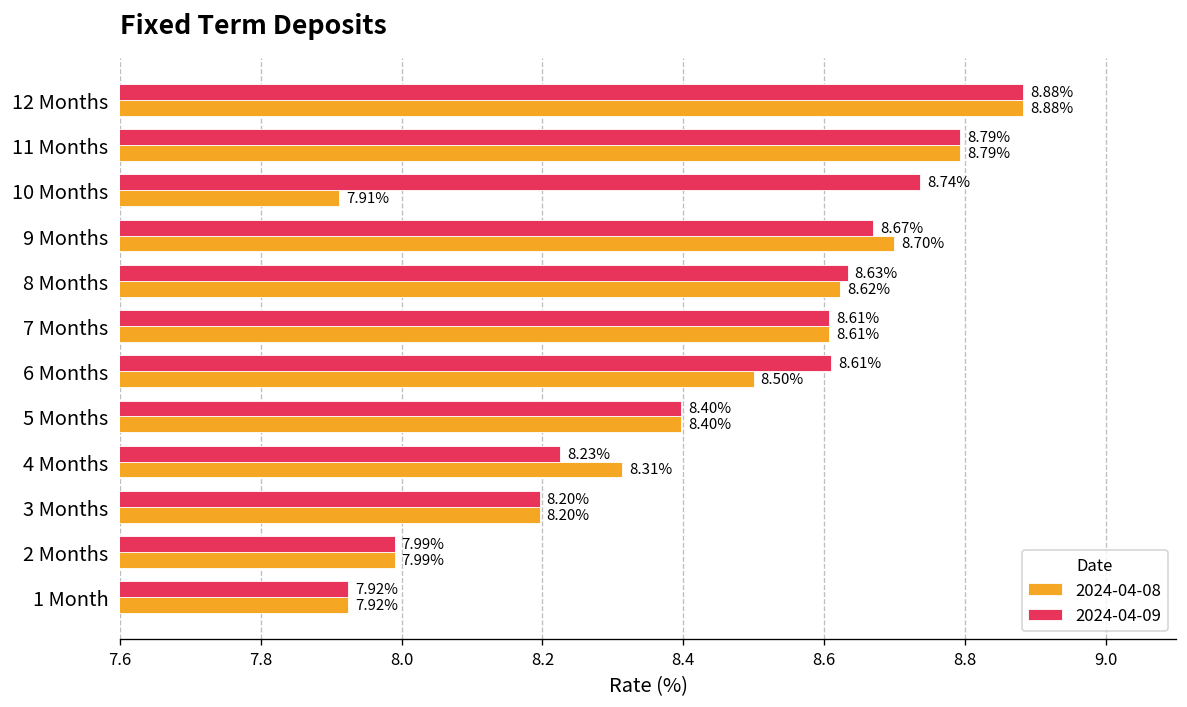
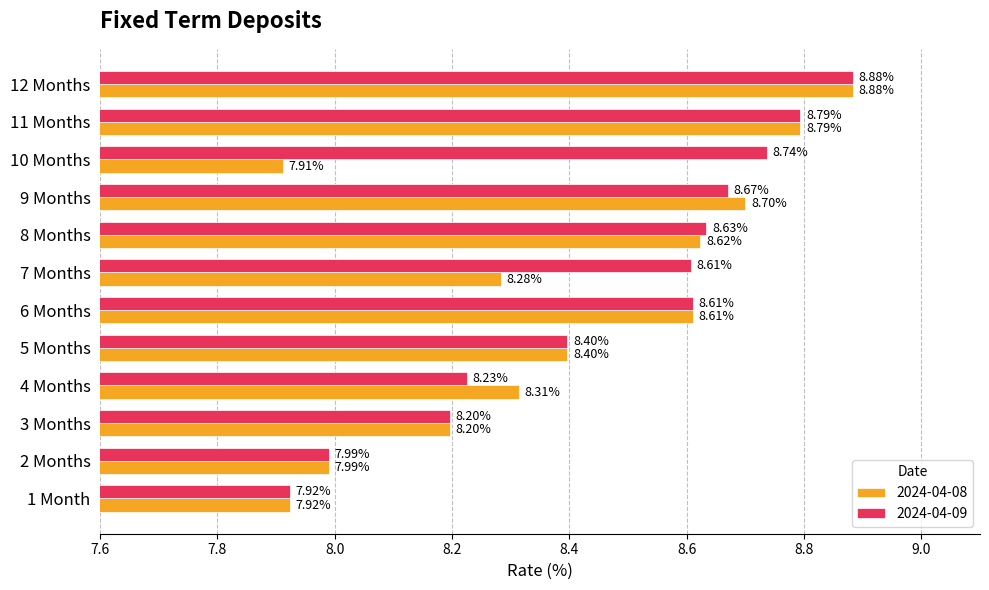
  {
    "2024-04-08": {
      "12 Months": "8.88%",
      "11 Months": "8.79%",
      "10 Months": "7.91%",
      "9 Months": "8.70%",
      "8 Months": "8.62%",
-     "7 Months": "8.61%",
-     "6 Months": "8.50%",
+     "7 Months": "8.28%",
+     "6 Months": "8.61%",
      "5 Months": "8.40%",
      "4 Months": "8.31%",
      "3 Months": "8.20%",
      "2 Months": "7.99%",
      "1 Month": "7.92%"
    },
    "2024-04-09": {
      "12 Months": "8.88%",
      "11 Months": "8.79%",
      "10 Months": "8.74%",
      "9 Months": "8.67%",
      "8 Months": "8.63%",
      "7 Months": "8.61%",
      "6 Months": "8.61%",
      "5 Months": "8.40%",
      "4 Months": "8.23%",
      "3 Months": "8.20%",
      "2 Months": "7.99%",
      "1 Month": "7.92%"
    }
  }
